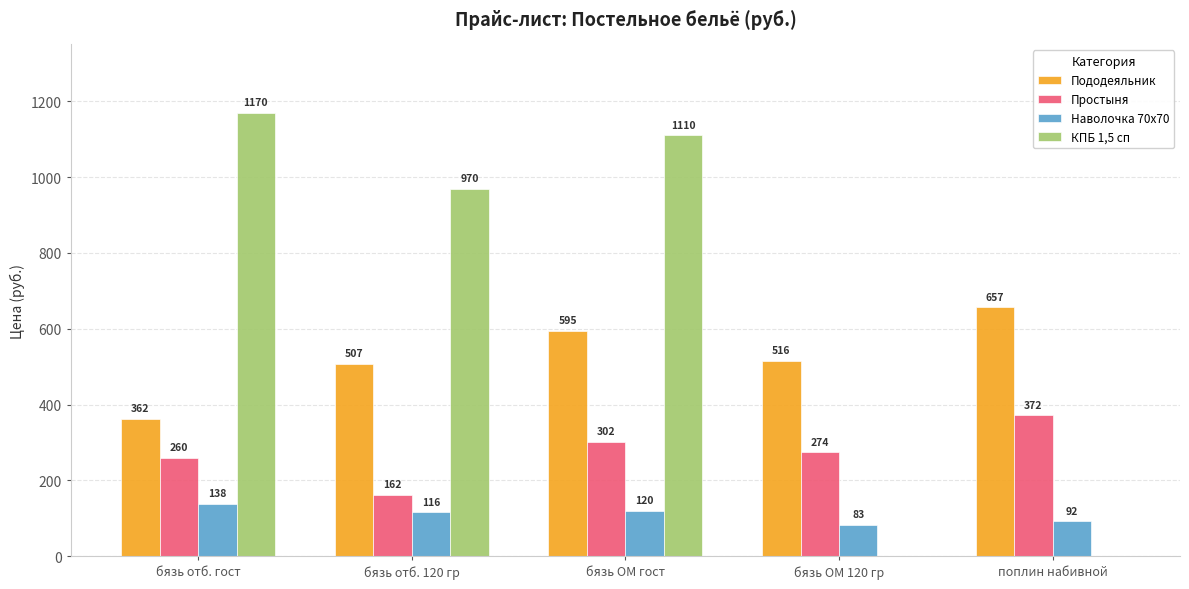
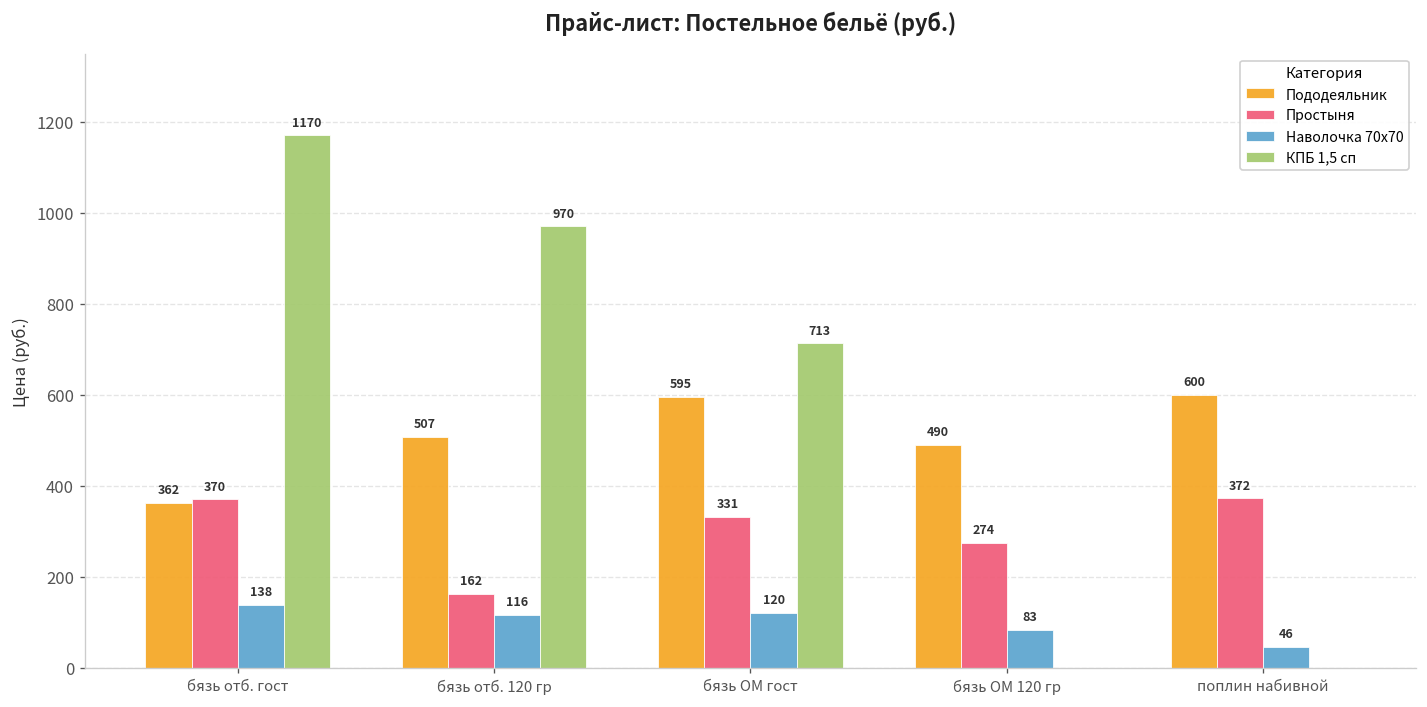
  {
    "Пододеяльник": {
      "бязь отб. гост": 362,
      "бязь отб. 120 гр": 507,
      "бязь ОМ гост": 595,
-     "бязь ОМ 120 гр": 516,
-     "поплин набивной": 657
+     "бязь ОМ 120 гр": 490,
+     "поплин набивной": 600
    },
    "Простыня": {
-     "бязь отб. гост": 260,
+     "бязь отб. гост": 370,
      "бязь отб. 120 гр": 162,
-     "бязь ОМ гост": 302,
+     "бязь ОМ гост": 331,
      "бязь ОМ 120 гр": 274,
      "поплин набивной": 372
    },
    "Наволочка 70x70": {
      "бязь отб. гост": 138,
      "бязь отб. 120 гр": 116,
      "бязь ОМ гост": 120,
      "бязь ОМ 120 гр": 83,
-     "поплин набивной": 92
+     "поплин набивной": 46
    },
    "КПБ 1,5 сп": {
      "бязь отб. гост": 1170,
      "бязь отб. 120 гр": 970,
-     "бязь ОМ гост": 1110
+     "бязь ОМ гост": 713
    }
  }
